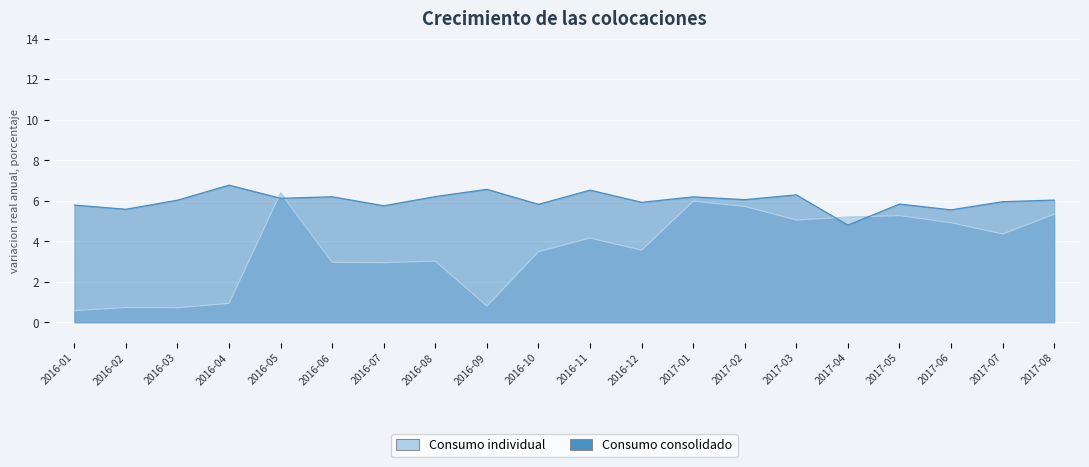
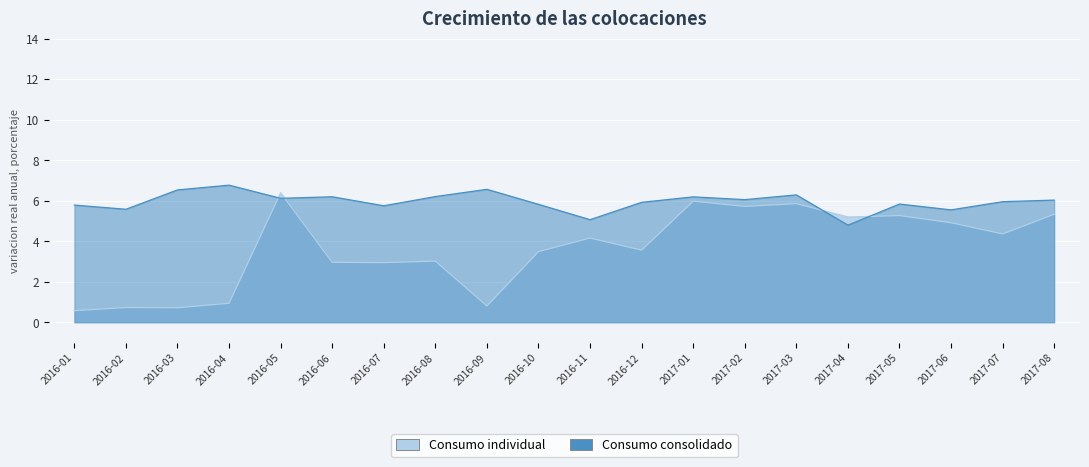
  {
    "Consumo individual": {
      "2016-01": 0.6,
      "2016-02": 0.7,
      "2016-03": 0.7,
      "2016-04": 0.9,
      "2016-05": 6.4,
      "2016-06": 3.0,
      "2016-07": 2.9,
      "2016-08": 3.0,
      "2016-09": 0.8,
      "2016-10": 3.5,
      "2016-11": 4.2,
      "2016-12": 3.6,
      "2017-01": 6.0,
      "2017-02": 5.7,
-     "2017-03": 5.1,
+     "2017-03": 5.9,
      "2017-04": 5.2,
      "2017-05": 5.3,
      "2017-06": 4.9,
      "2017-07": 4.4,
      "2017-08": 5.3
    },
    "Consumo consolidado": {
      "2016-01": 5.8,
      "2016-02": 5.6,
-     "2016-03": 6.0,
+     "2016-03": 6.5,
      "2016-04": 6.8,
      "2016-05": 6.1,
      "2016-06": 6.2,
      "2016-07": 5.8,
      "2016-08": 6.2,
      "2016-09": 6.6,
      "2016-10": 5.8,
-     "2016-11": 6.5,
+     "2016-11": 5.1,
      "2016-12": 5.9,
      "2017-01": 6.2,
      "2017-02": 6.1,
      "2017-03": 6.3,
      "2017-04": 4.8,
      "2017-05": 5.8,
      "2017-06": 5.5,
      "2017-07": 6.0,
      "2017-08": 6.0
    }
  }
